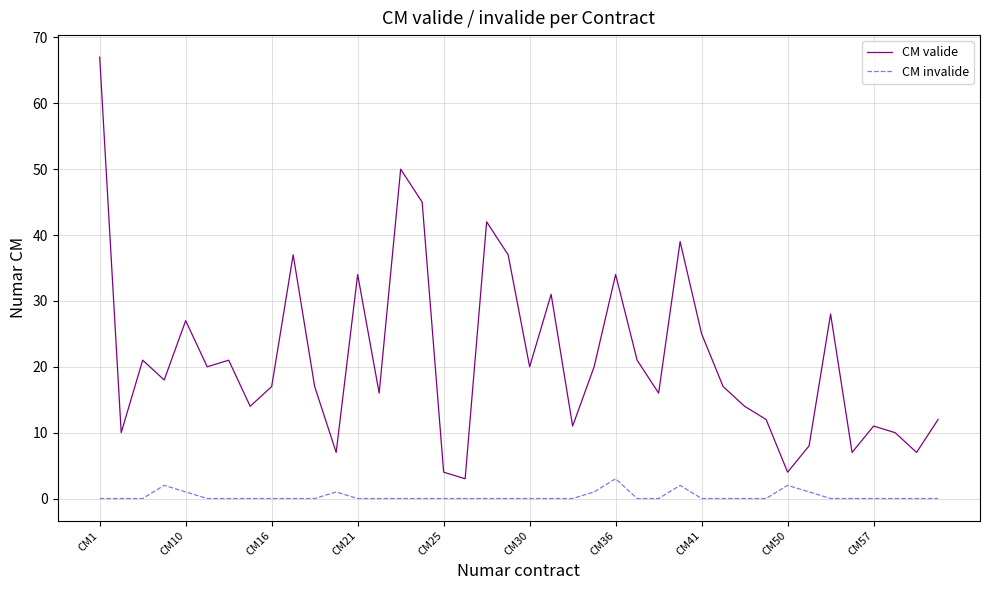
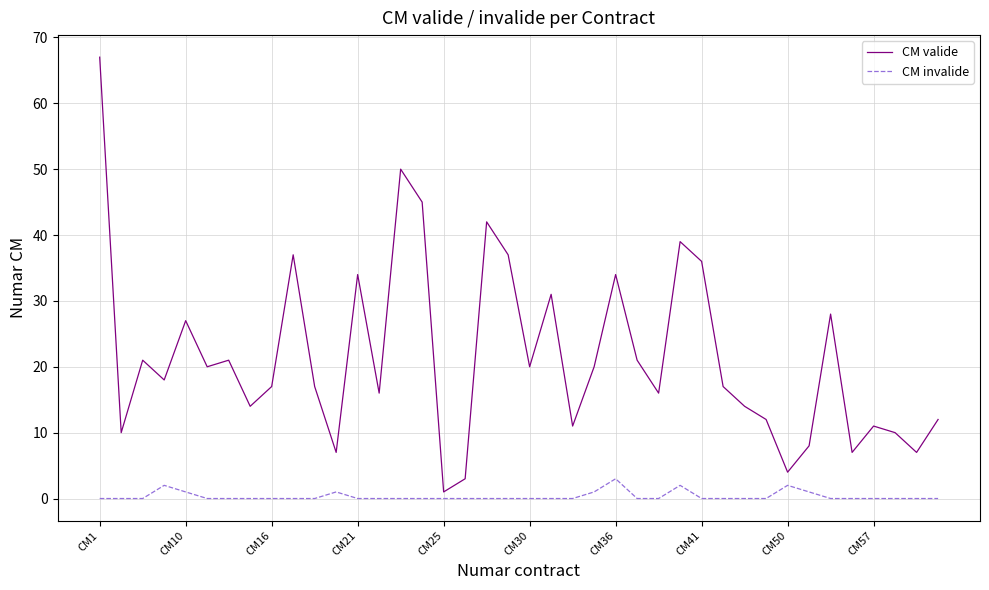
  {
    "CM valide": {
      "CM1": 67,
      "CM10": 27,
      "CM16": 17,
      "CM21": 34,
-     "CM25": 4,
+     "CM25": 1,
      "CM30": 20,
      "CM36": 34,
-     "CM41": 25,
+     "CM41": 36,
      "CM50": 4,
      "CM57": 11
    },
    "CM invalide": {
      "CM1": 0,
      "CM10": 1,
      "CM16": 0,
      "CM21": 0,
      "CM25": 0,
      "CM30": 0,
      "CM36": 3,
      "CM41": 0,
      "CM50": 2,
      "CM57": 0
    }
  }
